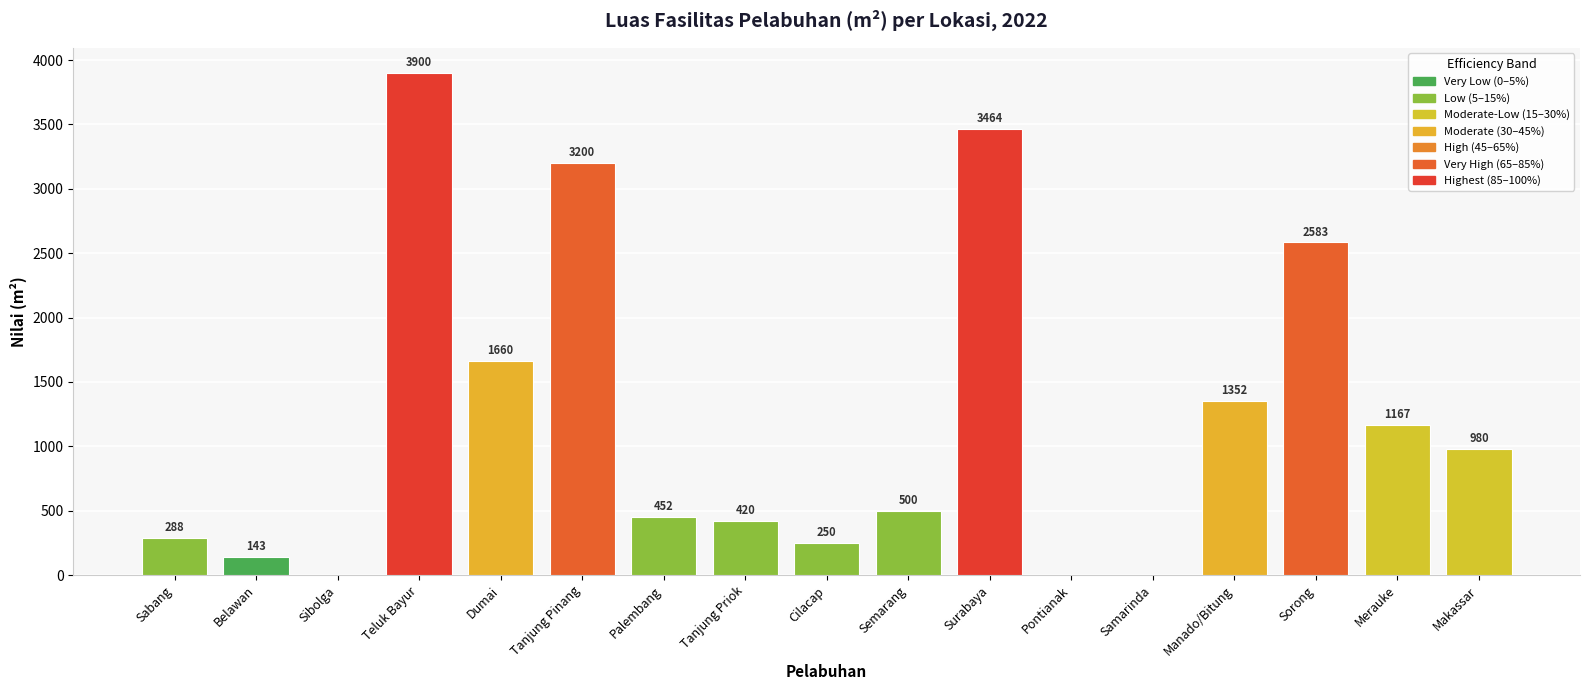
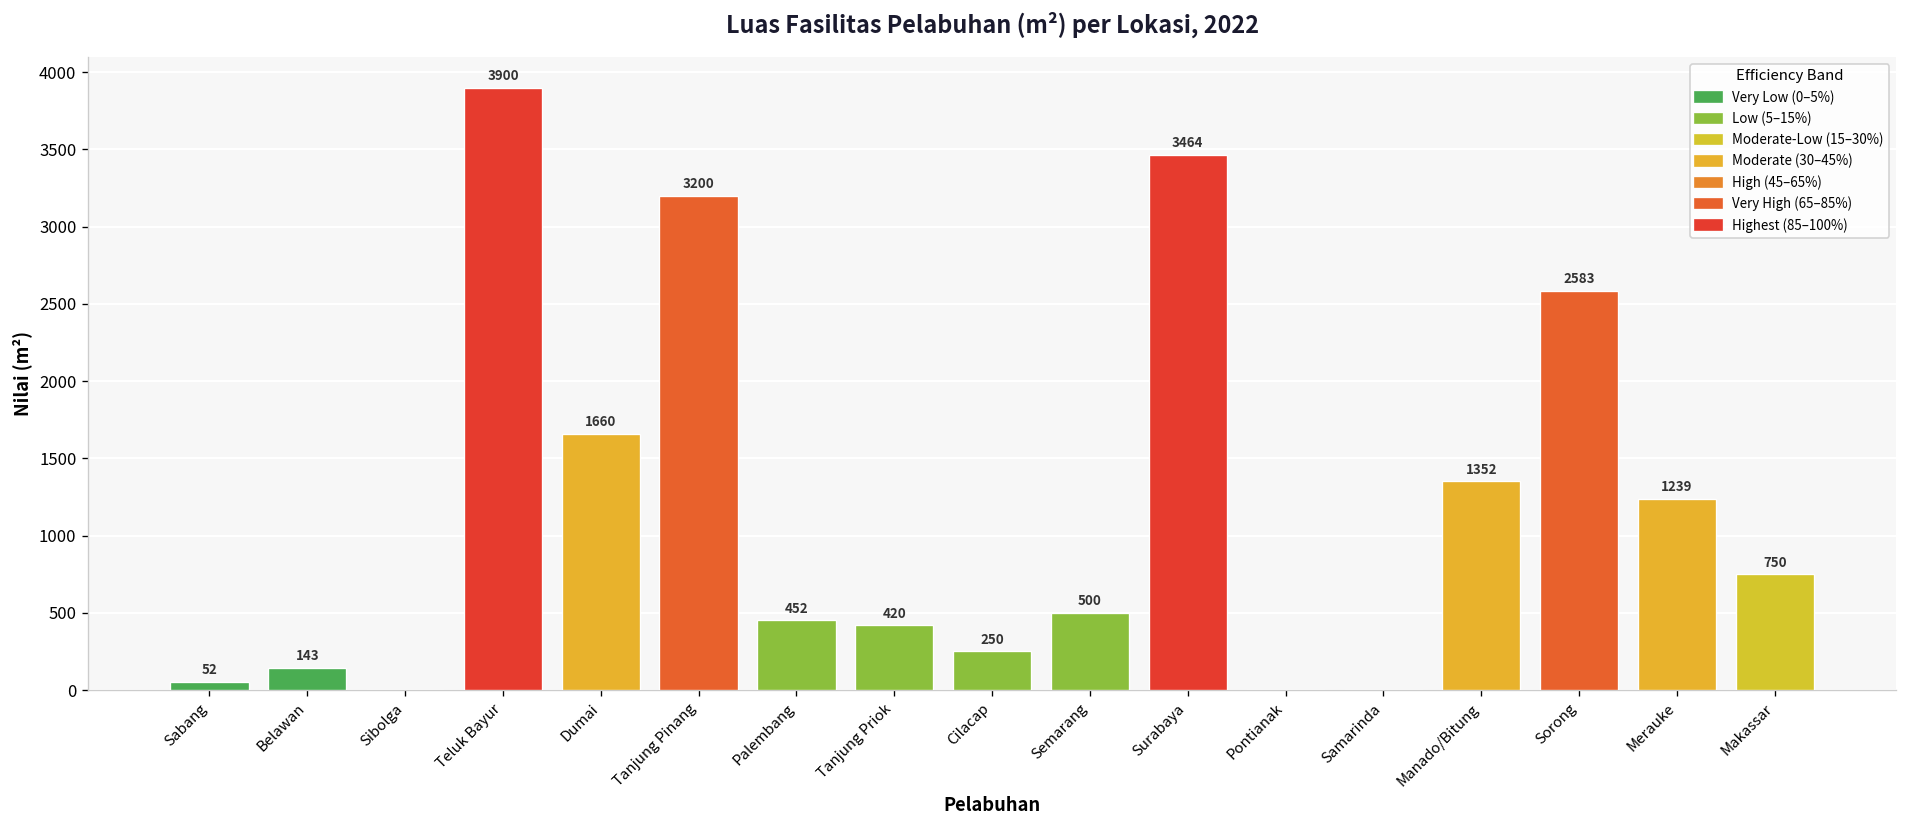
  {
-   "Sabang": 288,
+   "Sabang": 52,
    "Belawan": 143,
    "Teluk Bayur": 3900,
    "Dumai": 1660,
    "Tanjung Pinang": 3200,
    "Palembang": 452,
    "Tanjung Priok": 420,
    "Cilacap": 250,
    "Semarang": 500,
    "Surabaya": 3464,
    "Manado/Bitung": 1352,
-   "Merauke": 1167,
-   "Makassar": 980
+   "Merauke": 1239,
+   "Makassar": 750
  }
